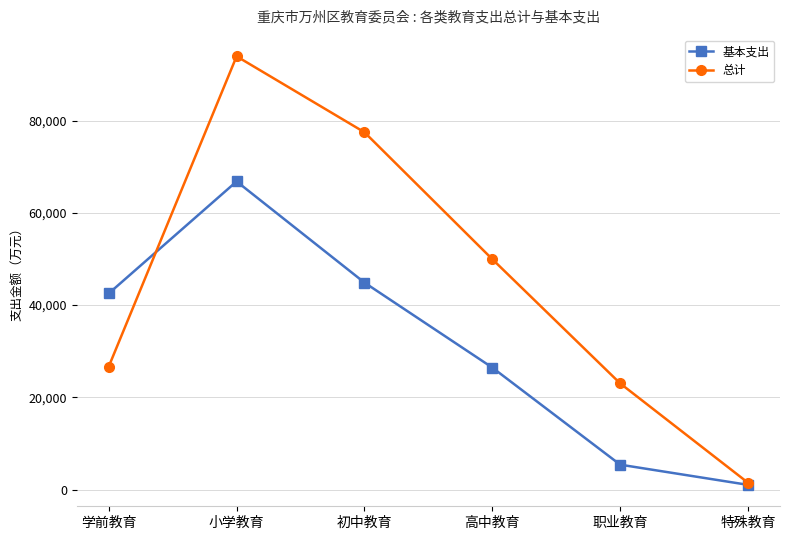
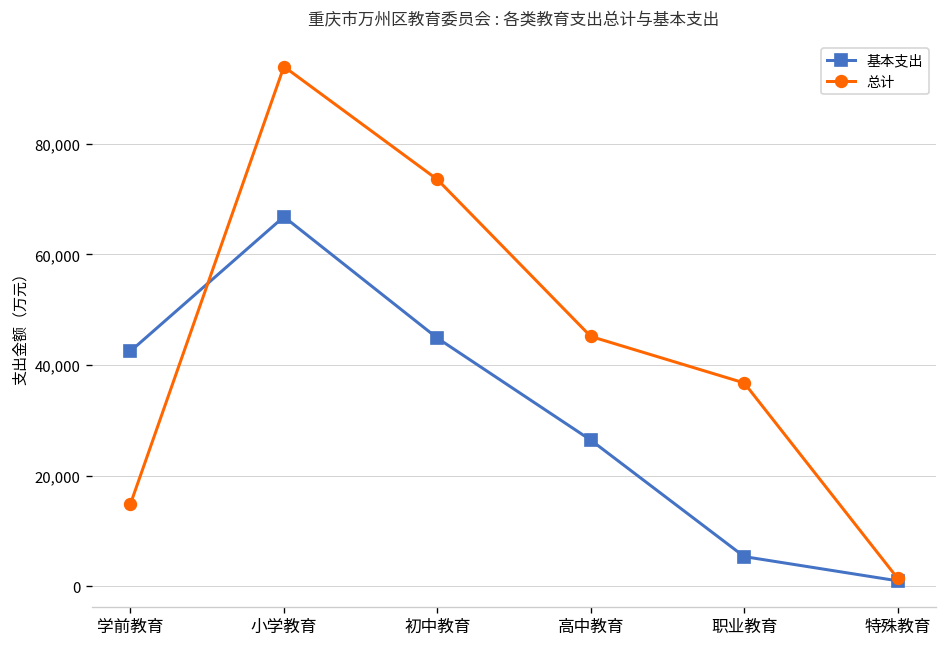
  {
    "基本支出": {
      "学前教育": "43,000",
      "小学教育": "67,000",
      "初中教育": "45,000",
      "高中教育": "26,000",
      "职业教育": "5,000"
    },
    "总计": {
-     "学前教育": "27,000",
+     "学前教育": "15,000",
      "小学教育": "94,000",
-     "初中教育": "77,000",
-     "高中教育": "50,000",
-     "职业教育": "23,000"
+     "初中教育": "74,000",
+     "高中教育": "45,000",
+     "职业教育": "37,000"
    }
  }
